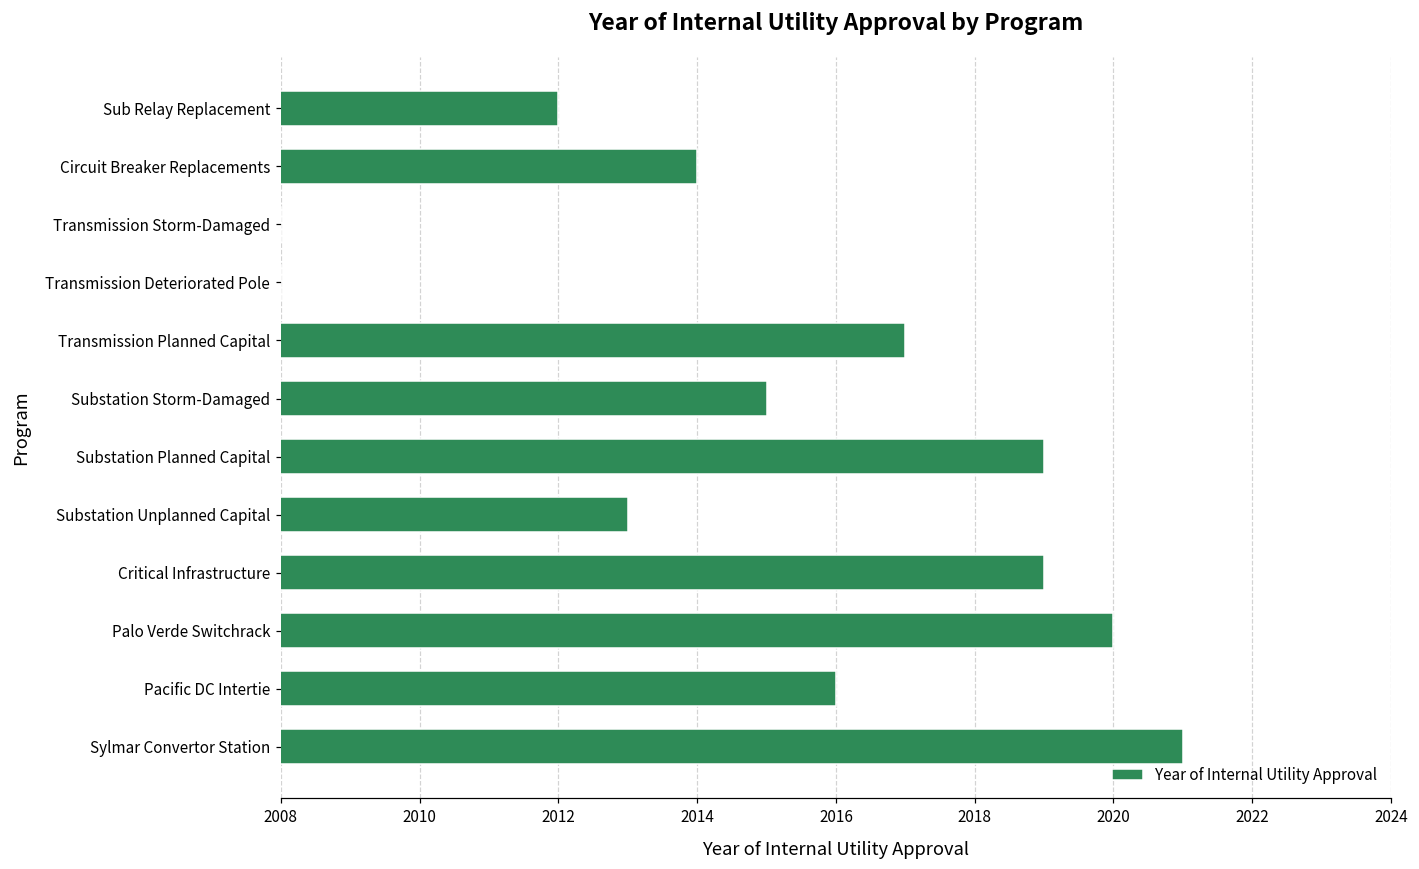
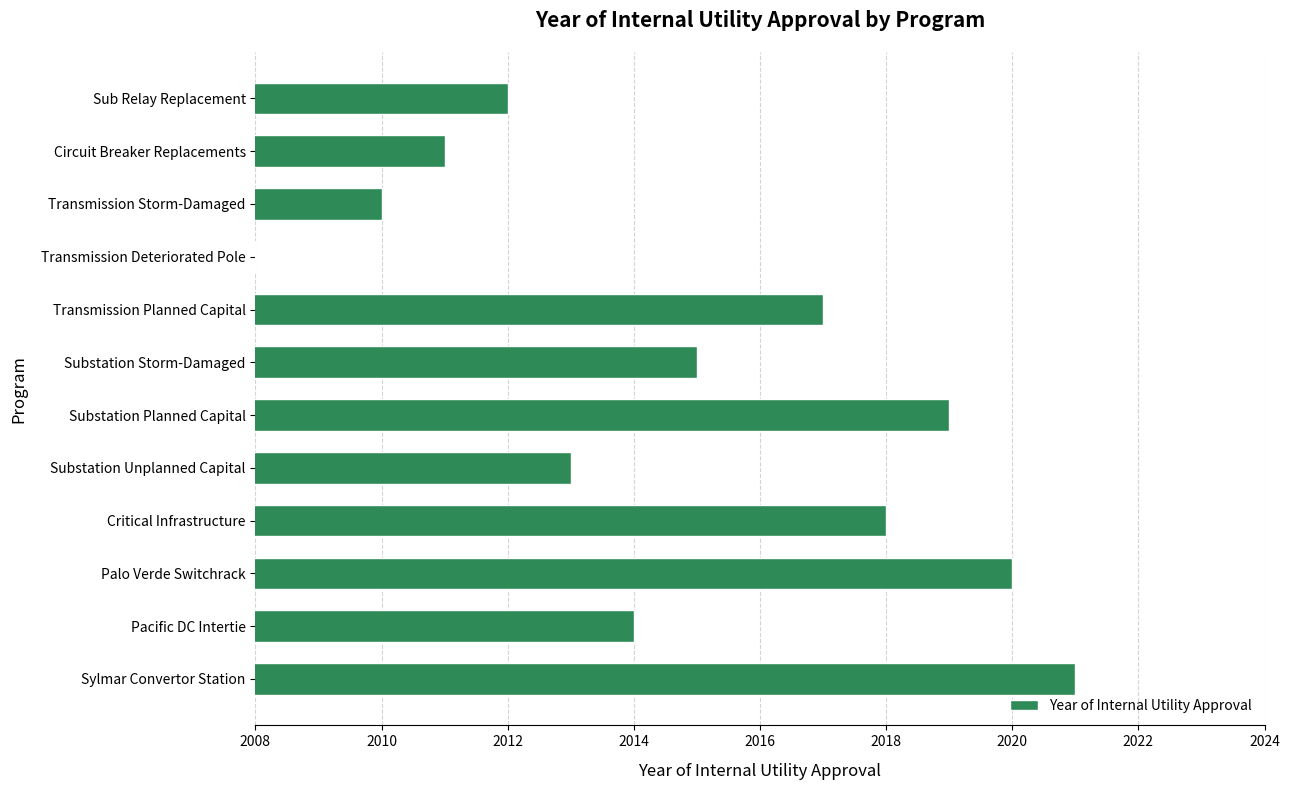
  {
    "Sub Relay Replacement": 2012,
-   "Circuit Breaker Replacements": 2014,
-   "Transmission Storm-Damaged": 2008,
+   "Circuit Breaker Replacements": 2011,
+   "Transmission Storm-Damaged": 2010,
    "Transmission Deteriorated Pole": 2008,
    "Transmission Planned Capital": 2017,
    "Substation Storm-Damaged": 2015,
    "Substation Planned Capital": 2019,
    "Substation Unplanned Capital": 2013,
-   "Critical Infrastructure": 2019,
+   "Critical Infrastructure": 2018,
    "Palo Verde Switchrack": 2020,
-   "Pacific DC Intertie": 2016,
+   "Pacific DC Intertie": 2014,
    "Sylmar Convertor Station": 2021
  }
